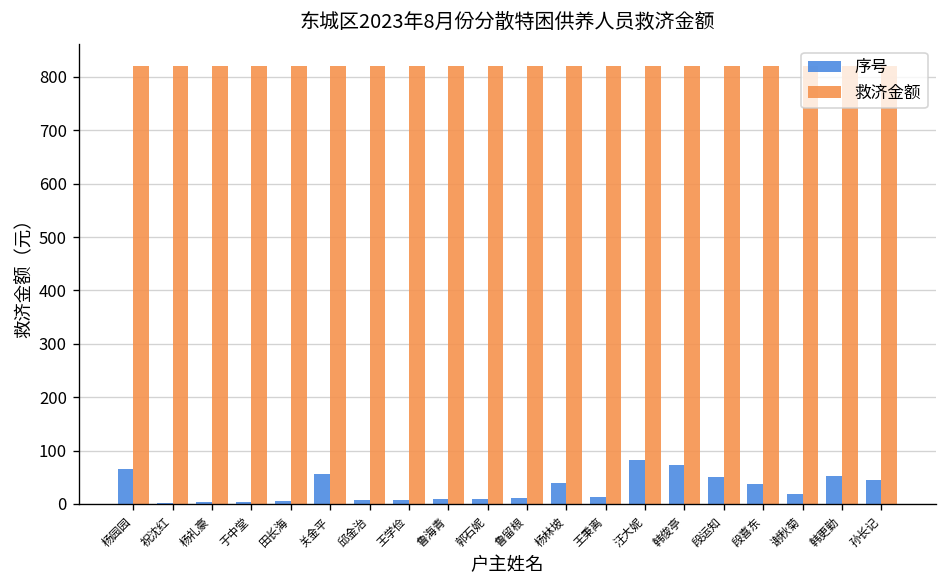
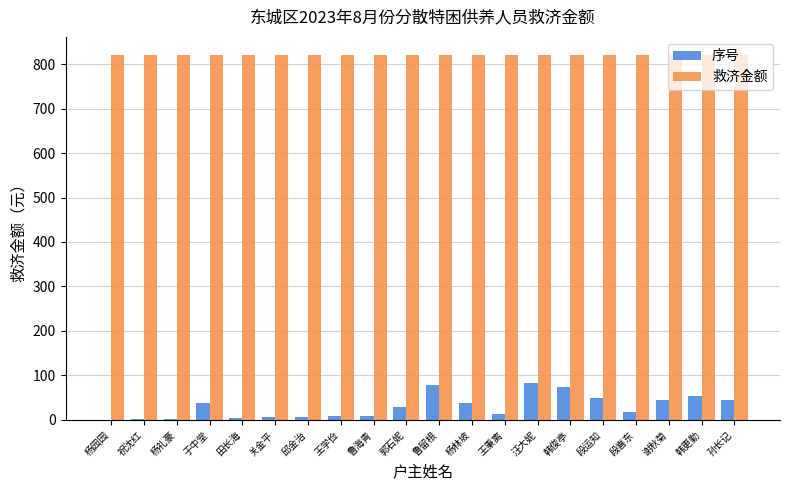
  {
    "序号": {
-     "杨园园": 70,
-     "于中堂": 0,
-     "关金平": 60,
+     "杨园园": 0,
+     "于中堂": 40,
+     "关金平": 10,
      "邱金治": 10,
      "王学俭": 10,
      "鲁海青": 10,
-     "郭石妮": 10,
-     "鲁留根": 10,
+     "郭石妮": 30,
+     "鲁留根": 80,
      "杨林坡": 40,
      "王秉离": 10,
      "汪大妮": 80,
      "韩俊亭": 70,
      "段运知": 50,
-     "段喜东": 40,
-     "谢秋菊": 20,
+     "段喜东": 20,
+     "谢秋菊": 50,
      "韩更勤": 50,
      "孙长记": 40
    },
    "救济金额": {
      "杨园园": 820,
      "祝沈红": 820,
      "杨礼豪": 820,
      "于中堂": 820,
      "田长海": 820,
      "关金平": 820,
      "邱金治": 820,
      "王学俭": 820,
      "鲁海青": 820,
      "郭石妮": 820,
      "鲁留根": 820,
      "杨林坡": 820,
      "王秉离": 820,
      "汪大妮": 820,
      "韩俊亭": 820,
      "段运知": 820,
      "段喜东": 820
    }
  }
